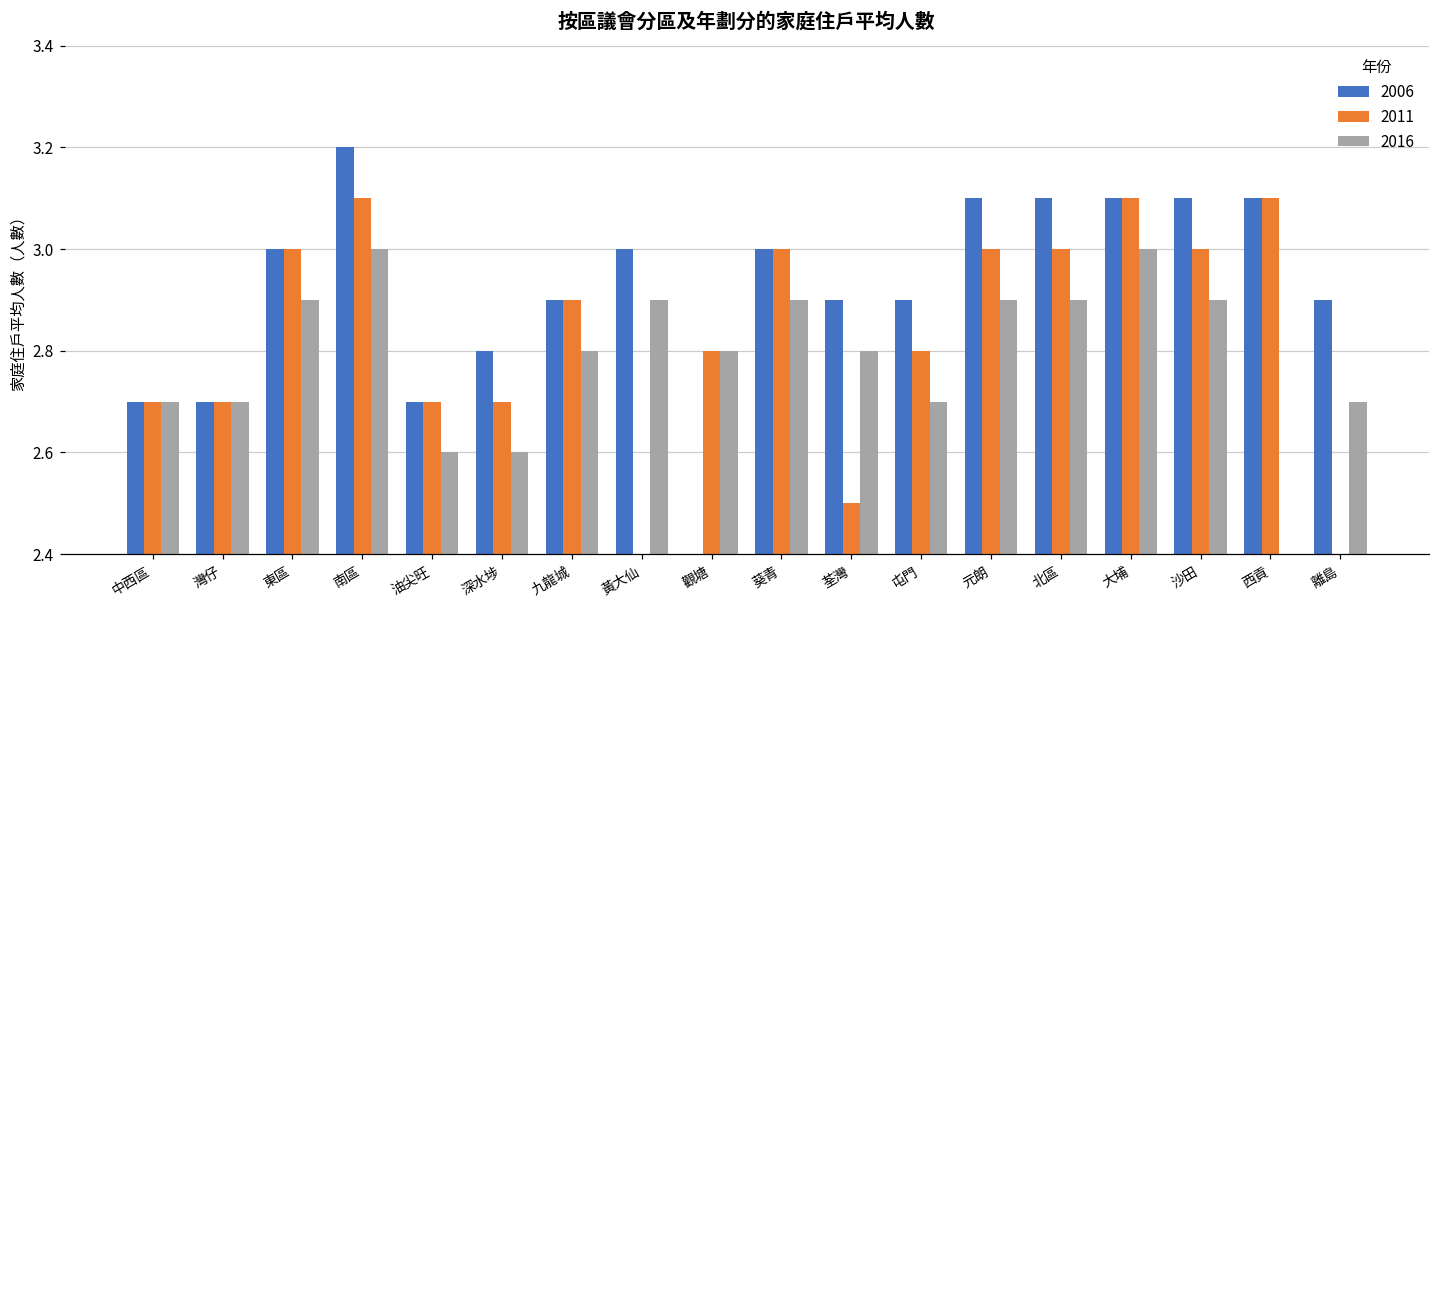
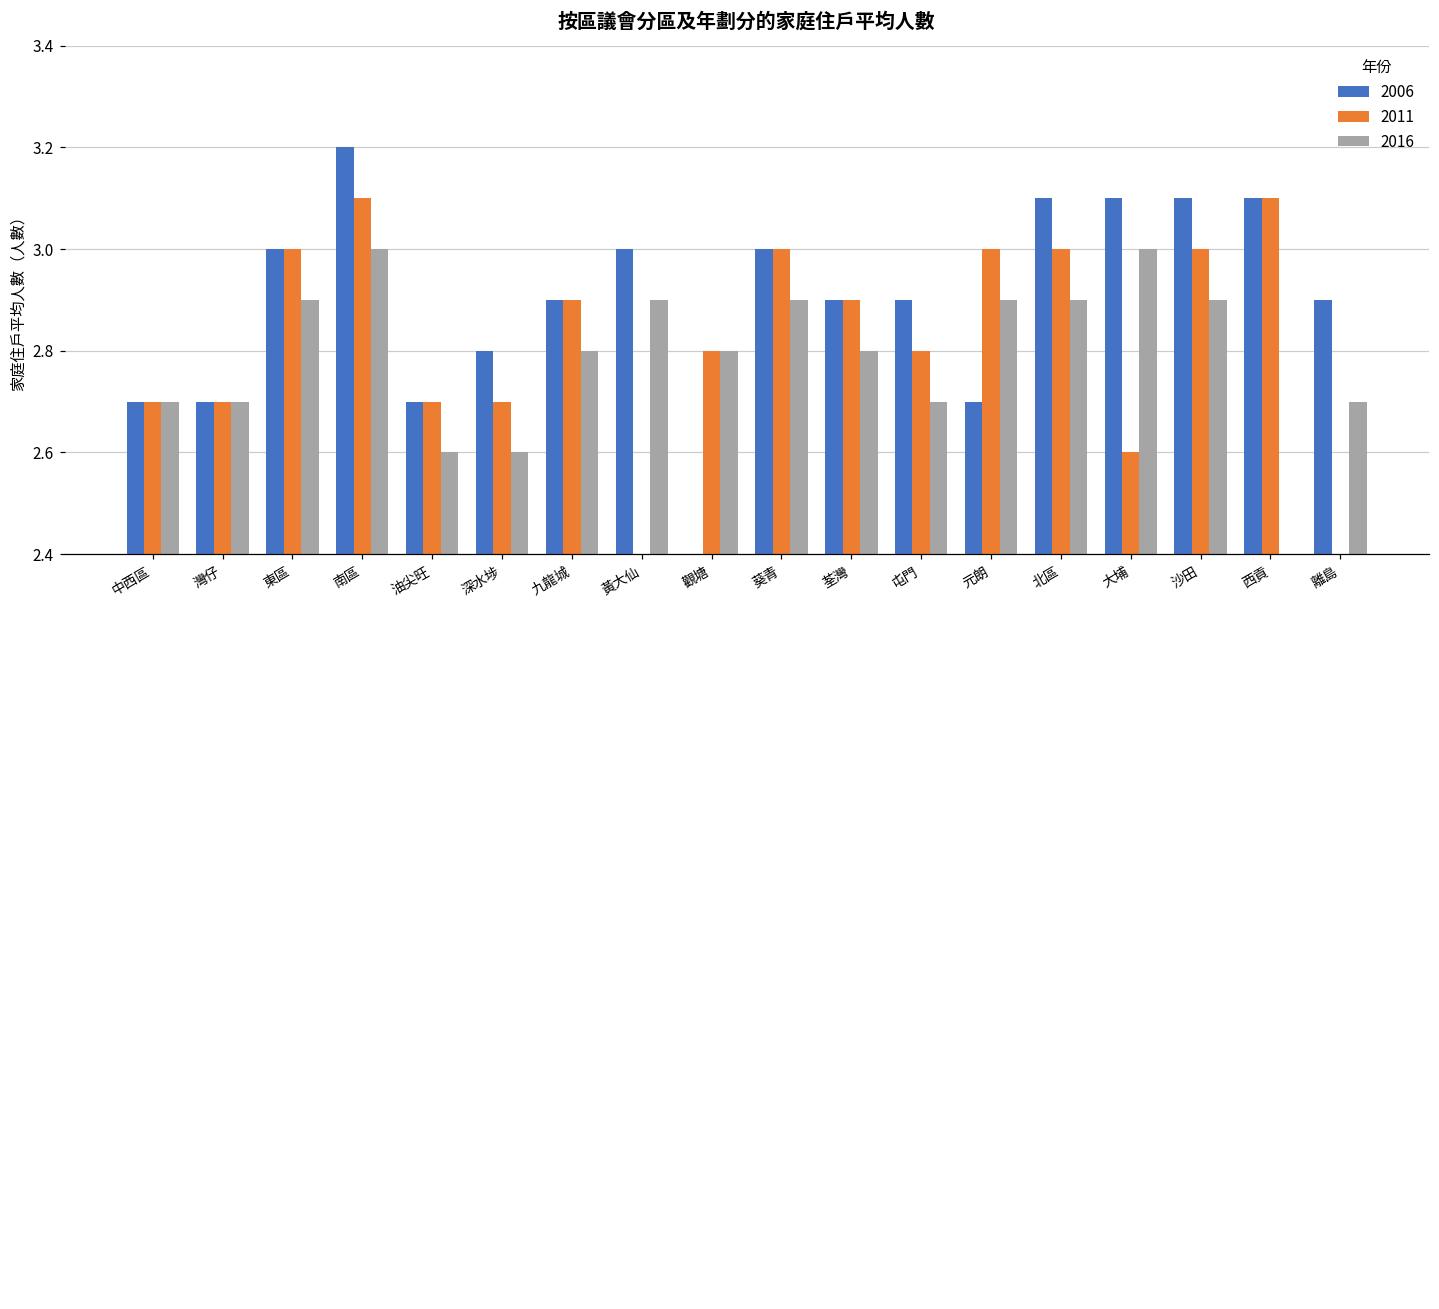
  {
    "2006": {
      "中西區": 2.7,
      "灣仔": 2.7,
      "東區": 3.0,
      "南區": 3.2,
      "油尖旺": 2.7,
      "深水埗": 2.8,
      "九龍城": 2.9,
      "黃大仙": 3.0,
      "葵青": 3.0,
      "荃灣": 2.9,
      "屯門": 2.9,
-     "元朗": 3.1,
+     "元朗": 2.7,
      "北區": 3.1,
      "大埔": 3.1,
      "沙田": 3.1,
      "西貢": 3.1,
      "離島": 2.9
    },
    "2011": {
      "中西區": 2.7,
      "灣仔": 2.7,
      "東區": 3.0,
      "南區": 3.1,
      "油尖旺": 2.7,
      "深水埗": 2.7,
      "九龍城": 2.9,
      "觀塘": 2.8,
      "葵青": 3.0,
-     "荃灣": 2.5,
+     "荃灣": 2.9,
      "屯門": 2.8,
      "元朗": 3.0,
      "北區": 3.0,
-     "大埔": 3.1,
+     "大埔": 2.6,
      "沙田": 3.0,
      "西貢": 3.1,
      "離島": 2.4
    },
    "2016": {
      "中西區": 2.7,
      "灣仔": 2.7,
      "東區": 2.9,
      "南區": 3.0,
      "油尖旺": 2.6,
      "深水埗": 2.6,
      "九龍城": 2.8,
      "黃大仙": 2.9,
      "觀塘": 2.8,
      "葵青": 2.9,
      "荃灣": 2.8,
      "屯門": 2.7,
      "元朗": 2.9,
      "北區": 2.9,
      "大埔": 3.0,
      "沙田": 2.9,
      "離島": 2.7
    }
  }
